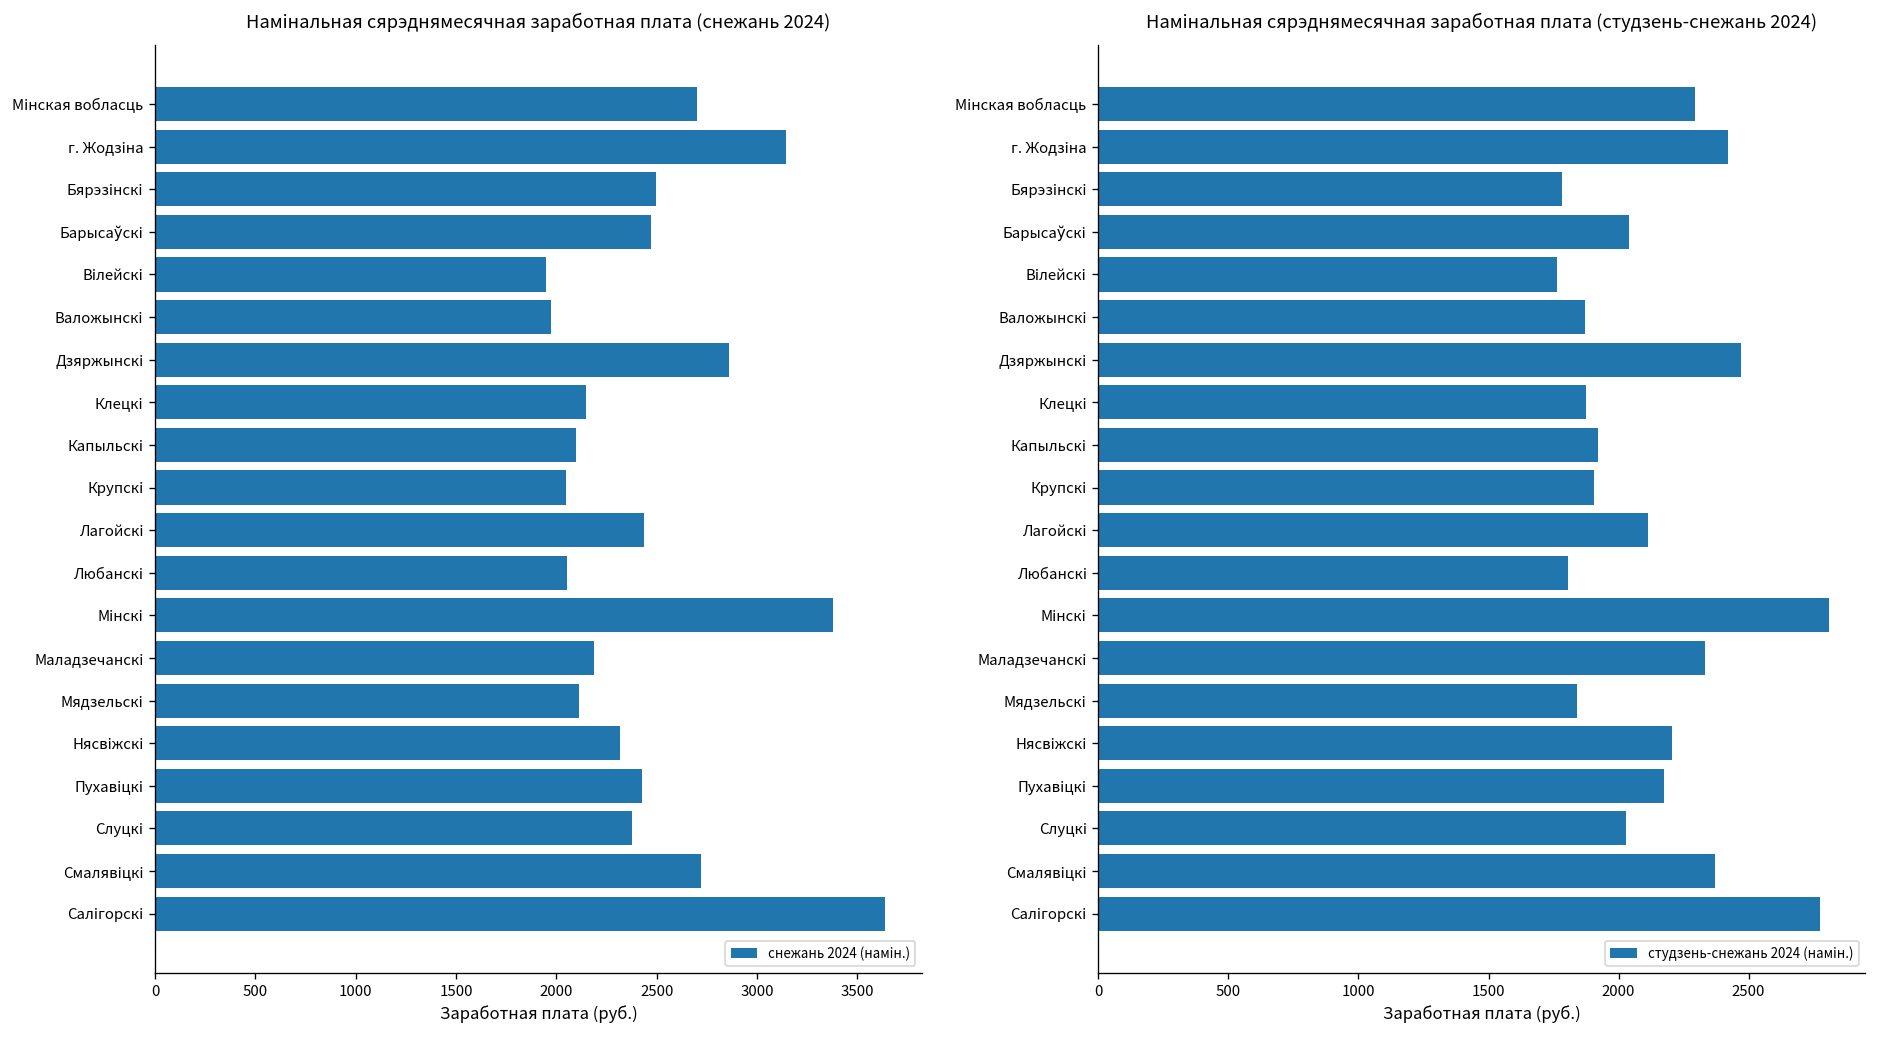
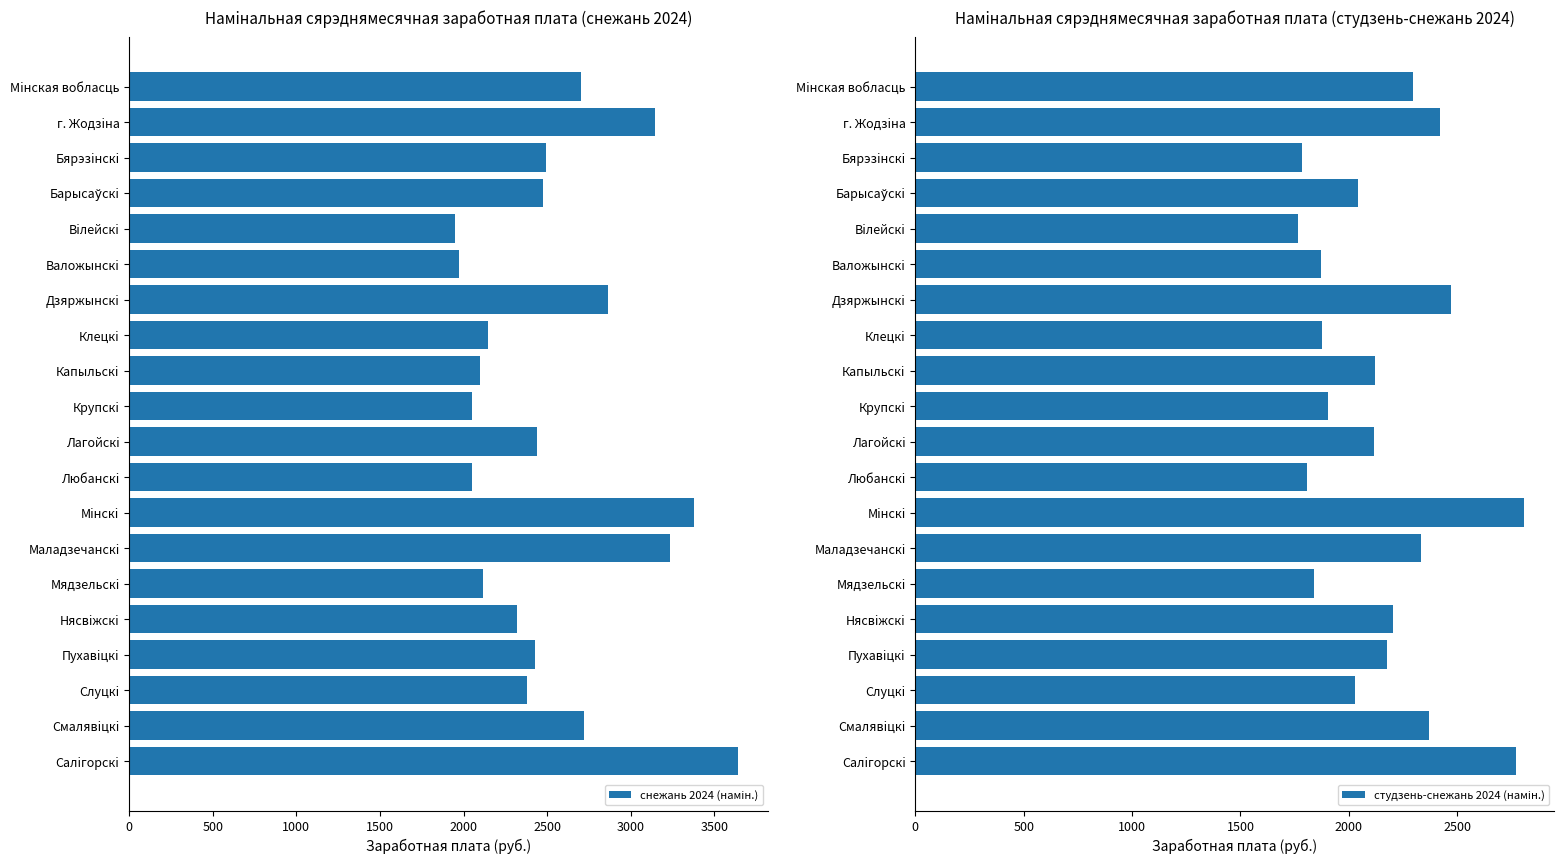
  {
    "Намiнальная сярэднямесячная заработная плата (снежань 2024)": {
      "Мiнская вобласць": 2700,
      "г. Жодзiна": 3150,
      "Бярэзiнскi": 2490,
      "Барысаўскi": 2470,
      "Вiлейскi": 1950,
      "Валожынскi": 1970,
      "Дзяржынскi": 2860,
      "Клецкi": 2150,
      "Капыльскi": 2100,
      "Крупскi": 2050,
      "Лагойскi": 2440,
      "Любанскi": 2050,
      "Мiнскi": 3380,
-     "Маладзечанскi": 2190,
+     "Маладзечанскi": 3230,
      "Мядзельскi": 2110,
      "Нясвiжскi": 2320,
      "Пухавiцкi": 2430,
      "Слуцкi": 2380,
      "Смалявiцкi": 2720,
      "Салiгорскi": 3640
    },
    "Намiнальная сярэднямесячная заработная плата (студзень-снежань 2024)": {
      "Мiнская вобласць": 2290,
      "г. Жодзiна": 2420,
      "Бярэзiнскi": 1780,
      "Барысаўскi": 2040,
      "Вiлейскi": 1760,
      "Валожынскi": 1870,
      "Дзяржынскi": 2470,
      "Клецкi": 1880,
-     "Капыльскi": 1920,
+     "Капыльскi": 2120,
      "Крупскi": 1900,
      "Лагойскi": 2110,
      "Любанскi": 1810,
      "Мiнскi": 2810,
      "Маладзечанскi": 2330,
      "Мядзельскi": 1840,
      "Нясвiжскi": 2210,
      "Пухавiцкi": 2180,
      "Слуцкi": 2030,
      "Смалявiцкi": 2370,
      "Салiгорскi": 2770
    }
  }
